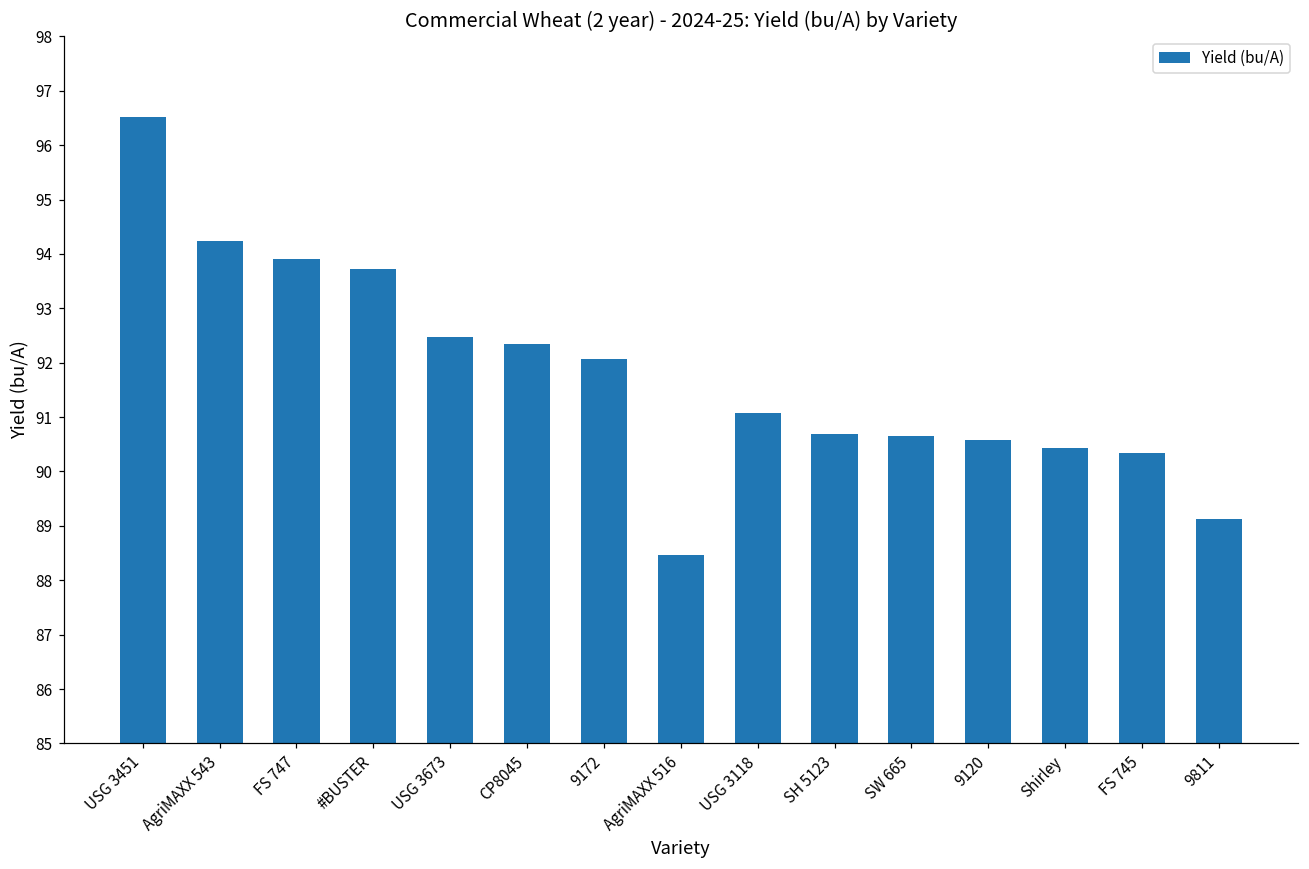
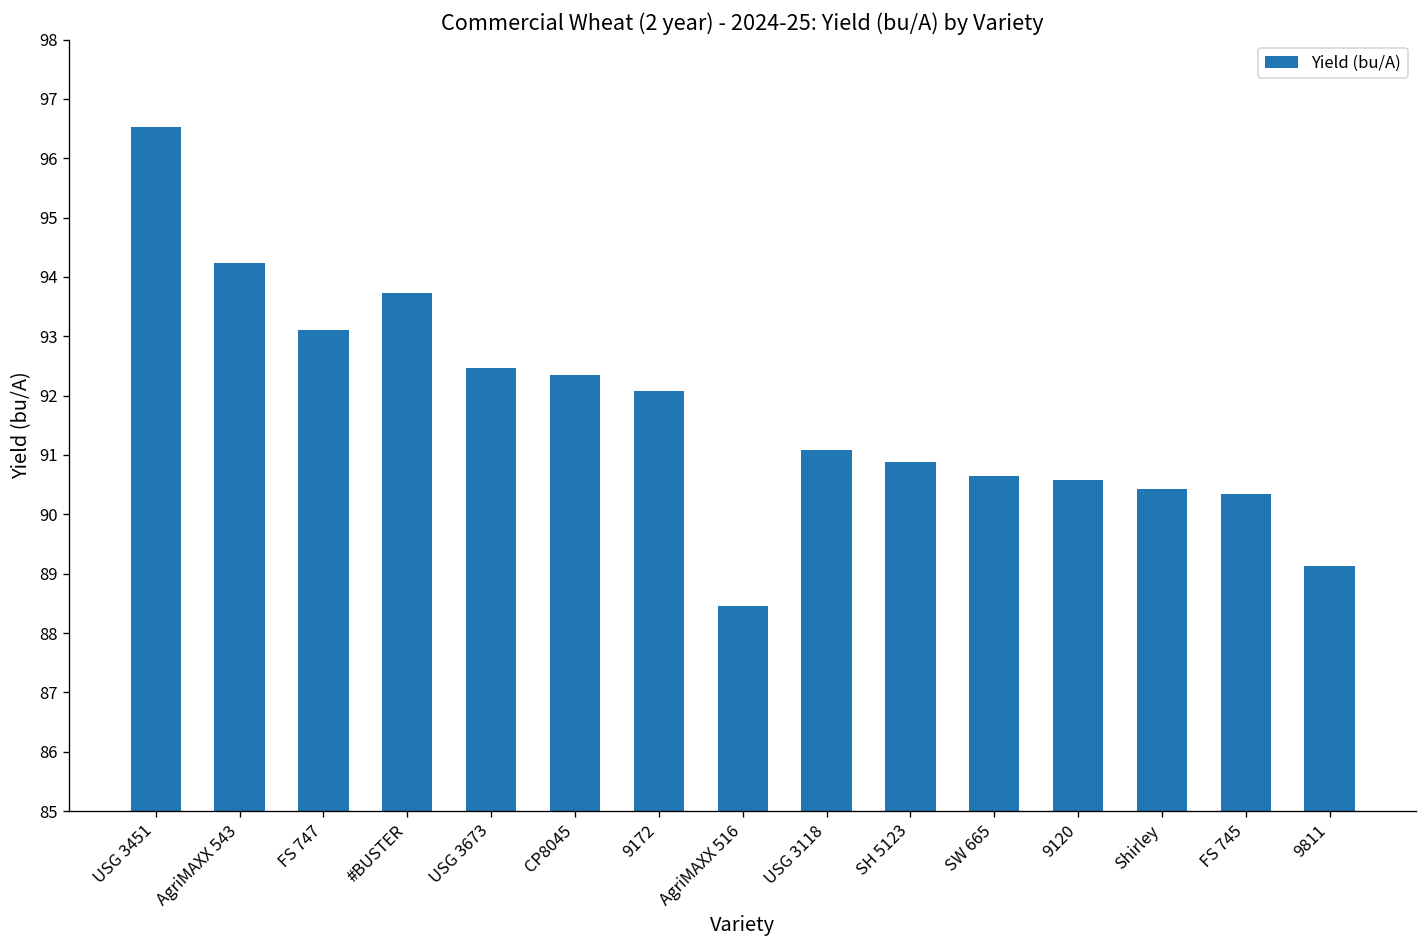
  {
    "USG 3451": 96.5,
    "AgriMAXX 543": 94.2,
-   "FS 747": 93.9,
+   "FS 747": 93.1,
    "#BUSTER": 93.7,
    "USG 3673": 92.5,
    "CP8045": 92.4,
    "9172": 92.1,
    "AgriMAXX 516": 88.5,
    "USG 3118": 91.1,
-   "SH 5123": 90.7,
+   "SH 5123": 90.9,
    "SW 665": 90.6,
    "9120": 90.6,
    "Shirley": 90.4,
    "FS 745": 90.3,
    "9811": 89.1
  }
